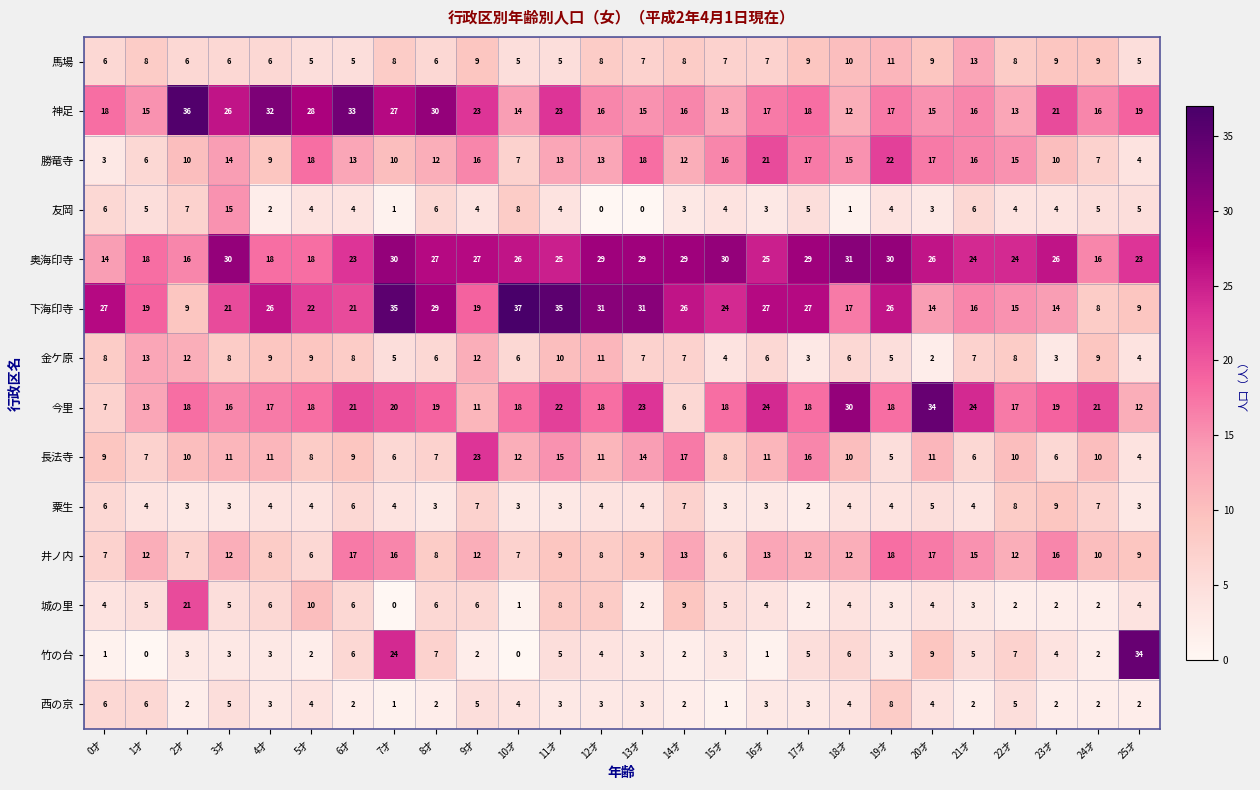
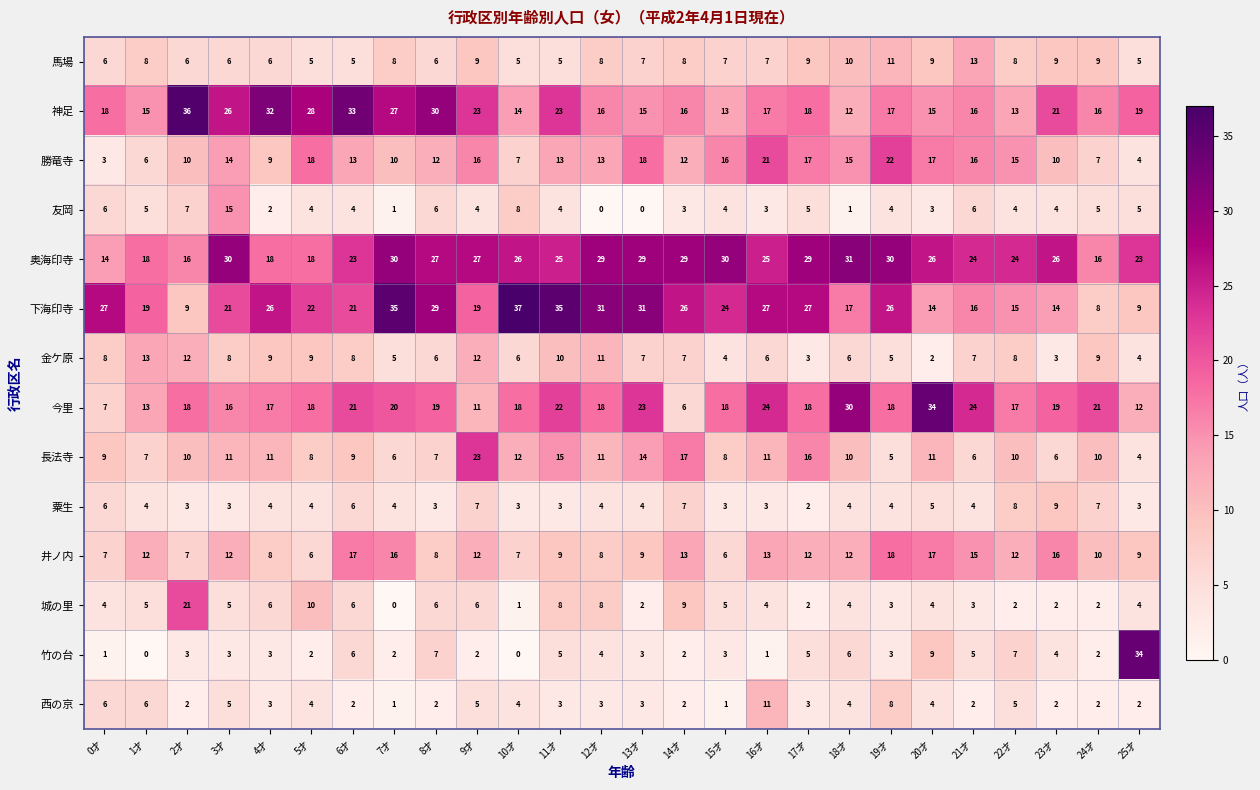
  {
    "竹の台": {
      "0才": 1,
      "1才": 0,
      "2才": 3,
      "3才": 3,
      "4才": 3,
      "5才": 2,
      "6才": 6,
-     "7才": 24,
+     "7才": 2,
      "8才": 7,
      "9才": 2,
      "10才": 0,
      "11才": 5,
      "12才": 4,
      "13才": 3,
      "14才": 2,
      "15才": 3,
      "16才": 1,
      "17才": 5,
      "18才": 6,
      "19才": 3,
      "20才": 9,
      "21才": 5,
      "22才": 7,
      "23才": 4,
      "24才": 2,
      "25才": 34
    },
    "西の京": {
      "0才": 6,
      "1才": 6,
      "2才": 2,
      "3才": 5,
      "4才": 3,
      "5才": 4,
      "6才": 2,
      "7才": 1,
      "8才": 2,
      "9才": 5,
      "10才": 4,
      "11才": 3,
      "12才": 3,
      "13才": 3,
      "14才": 2,
      "15才": 1,
-     "16才": 3,
+     "16才": 11,
      "17才": 3,
      "18才": 4,
      "19才": 8,
      "20才": 4,
      "21才": 2,
      "22才": 5,
      "23才": 2,
      "24才": 2,
      "25才": 2
    }
  }
